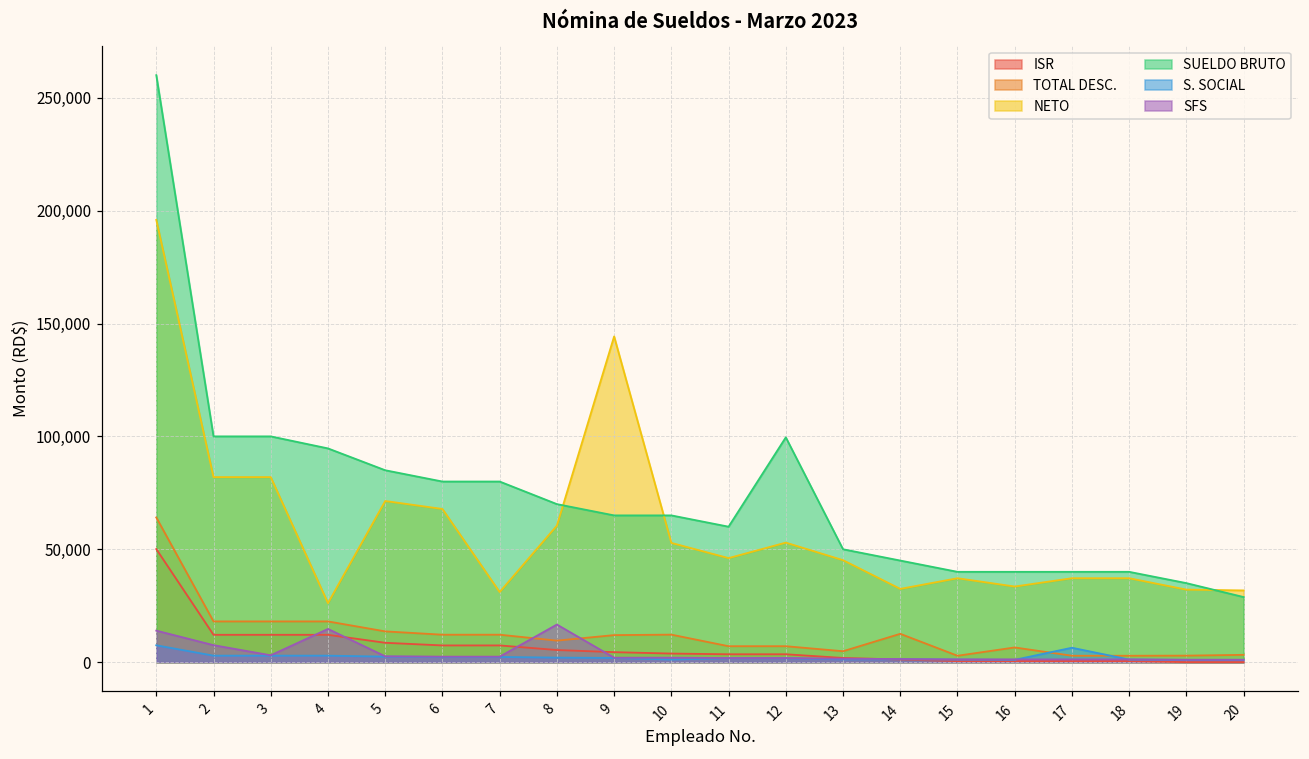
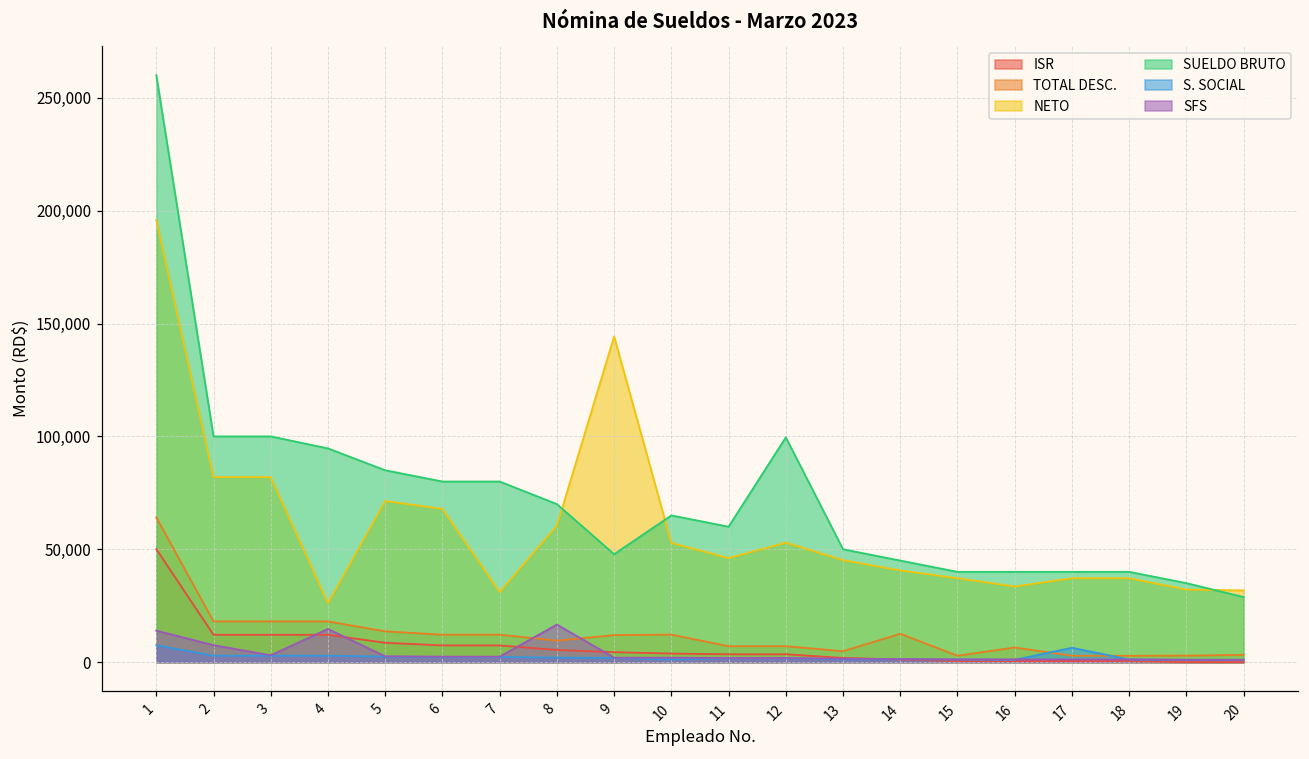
  {
    "NETO": {
      "1": "196,000",
      "2": "82,000",
      "3": "82,000",
      "4": "26,000",
      "5": "71,000",
      "6": "68,000",
      "7": "31,000",
      "8": "60,000",
      "9": "144,000",
      "10": "53,000",
      "11": "46,000",
      "12": "53,000",
      "13": "45,000",
-     "14": "32,000",
+     "14": "41,000",
      "15": "37,000",
      "16": "33,000",
      "17": "37,000",
      "18": "37,000",
      "19": "32,000",
      "20": "32,000"
    },
    "SUELDO BRUTO": {
      "1": "260,000",
      "2": "100,000",
      "3": "100,000",
      "4": "95,000",
      "5": "85,000",
      "6": "80,000",
      "7": "80,000",
      "8": "70,000",
-     "9": "65,000",
+     "9": "48,000",
      "10": "65,000",
      "11": "60,000",
      "12": "100,000",
      "13": "50,000",
      "14": "45,000",
      "15": "40,000",
      "16": "40,000",
      "17": "40,000",
      "18": "40,000",
      "19": "35,000",
      "20": "29,000"
    },
    "S. SOCIAL": {
      "1": "7,000",
      "2": "3,000",
      "4": "3,000",
      "8": "2,000",
      "17": "6,000"
    },
    "SFS": {
      "1": "14,000",
      "2": "8,000",
      "4": "15,000",
      "8": "17,000"
    }
  }
